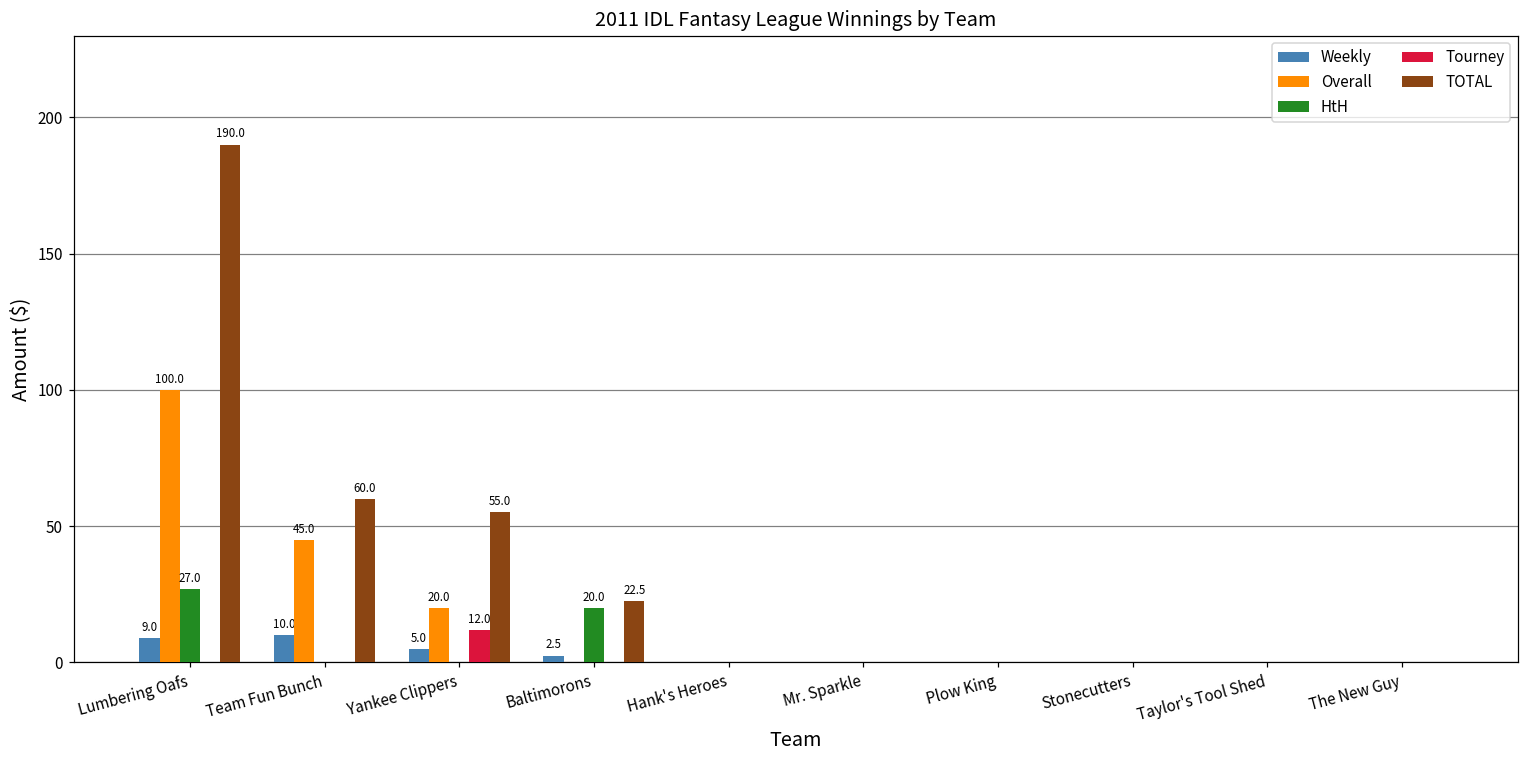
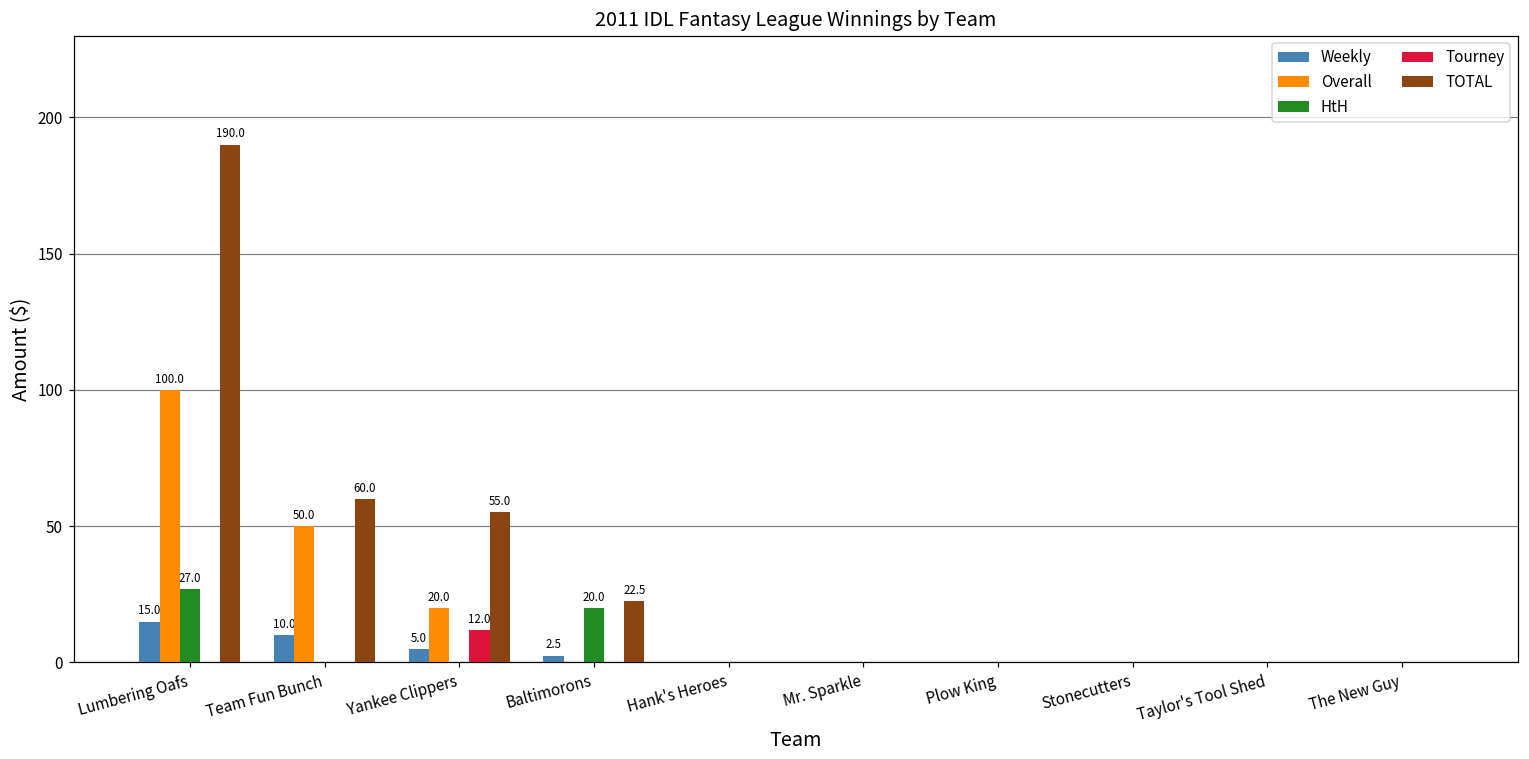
  {
    "Weekly": {
-     "Lumbering Oafs": 9.0,
+     "Lumbering Oafs": 15.0,
      "Team Fun Bunch": 10.0,
      "Yankee Clippers": 5.0,
      "Baltimorons": 2.5
    },
    "Overall": {
      "Lumbering Oafs": 100.0,
-     "Team Fun Bunch": 45.0,
+     "Team Fun Bunch": 50.0,
      "Yankee Clippers": 20.0
    },
    "HtH": {
      "Lumbering Oafs": 27.0,
      "Baltimorons": 20.0
    },
    "Tourney": {
      "Yankee Clippers": 12.0
    },
    "TOTAL": {
      "Lumbering Oafs": 190.0,
      "Team Fun Bunch": 60.0,
      "Yankee Clippers": 55.0,
      "Baltimorons": 22.5
    }
  }
